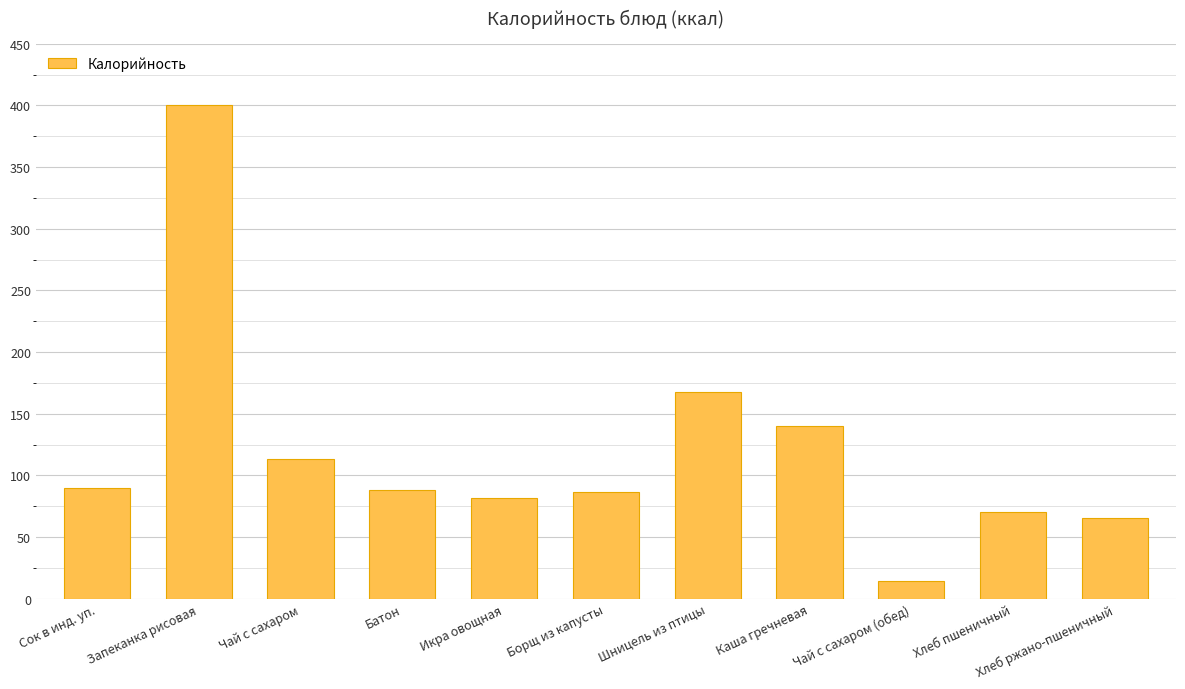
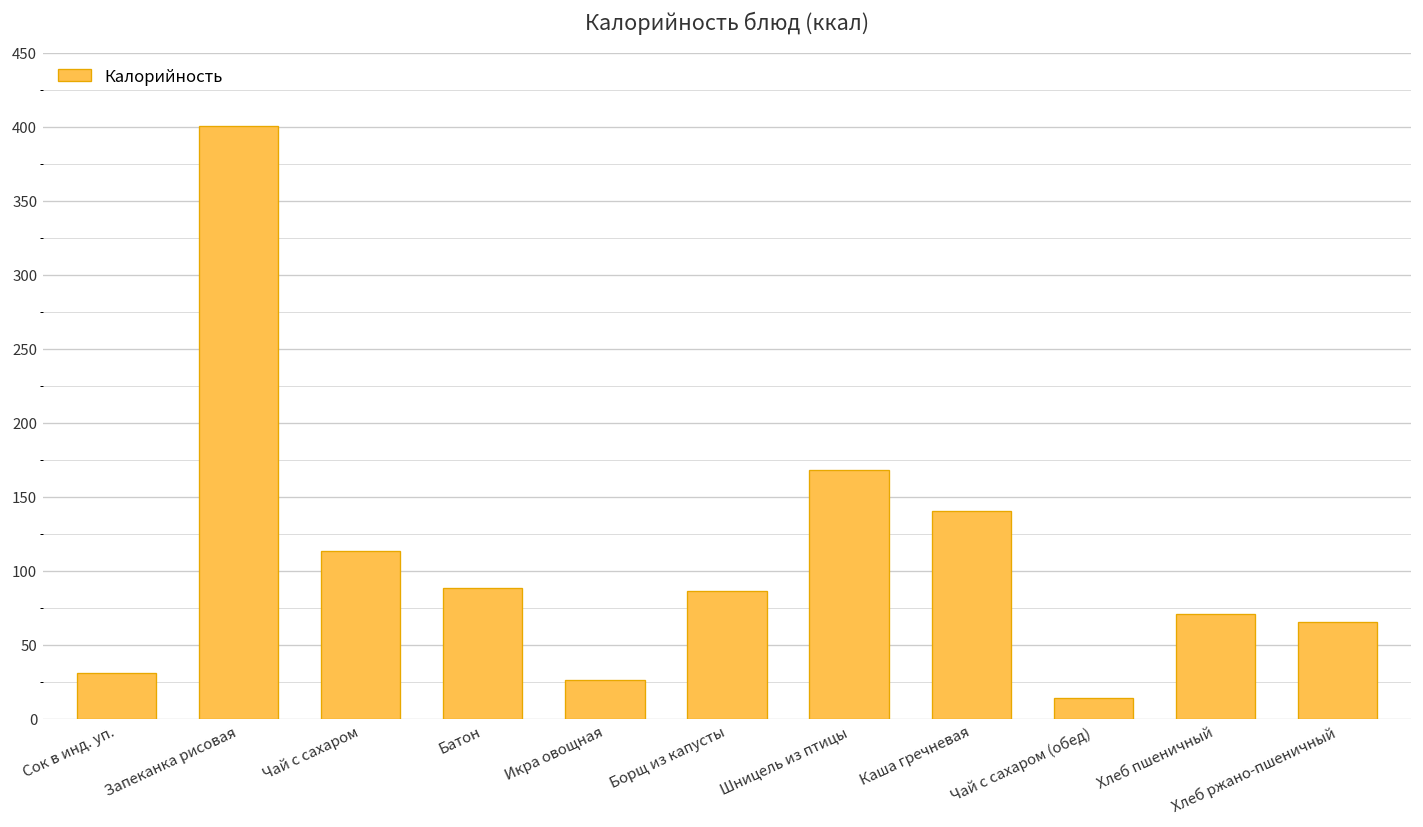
  {
-   "Сок в инд. уп.": 90,
+   "Сок в инд. уп.": 31,
    "Запеканка рисовая": 400,
    "Чай с сахаром": 113,
    "Батон": 88,
-   "Икра овощная": 82,
+   "Икра овощная": 26,
    "Борщ из капусты": 86,
    "Шницель из птицы": 168,
    "Каша гречневая": 140,
    "Чай с сахаром (обед)": 14,
    "Хлеб пшеничный": 71,
    "Хлеб ржано-пшеничный": 66
  }
